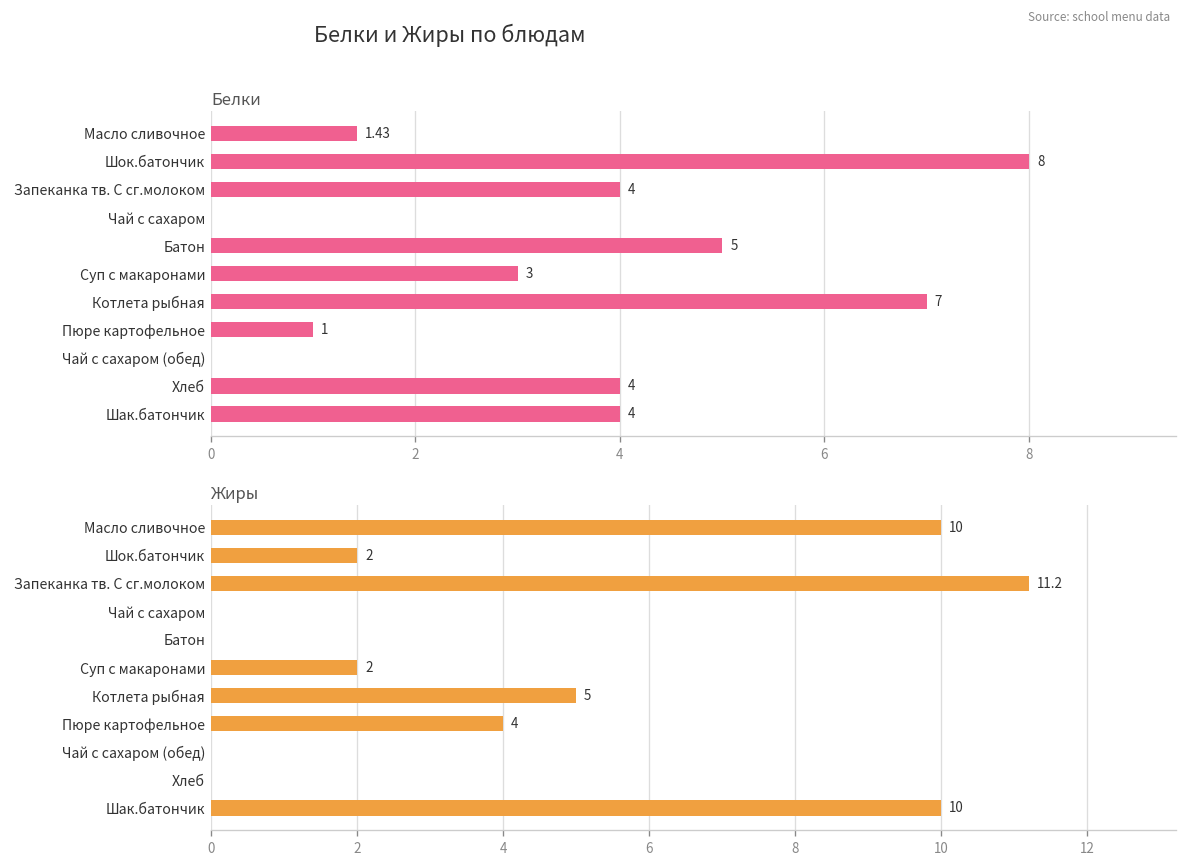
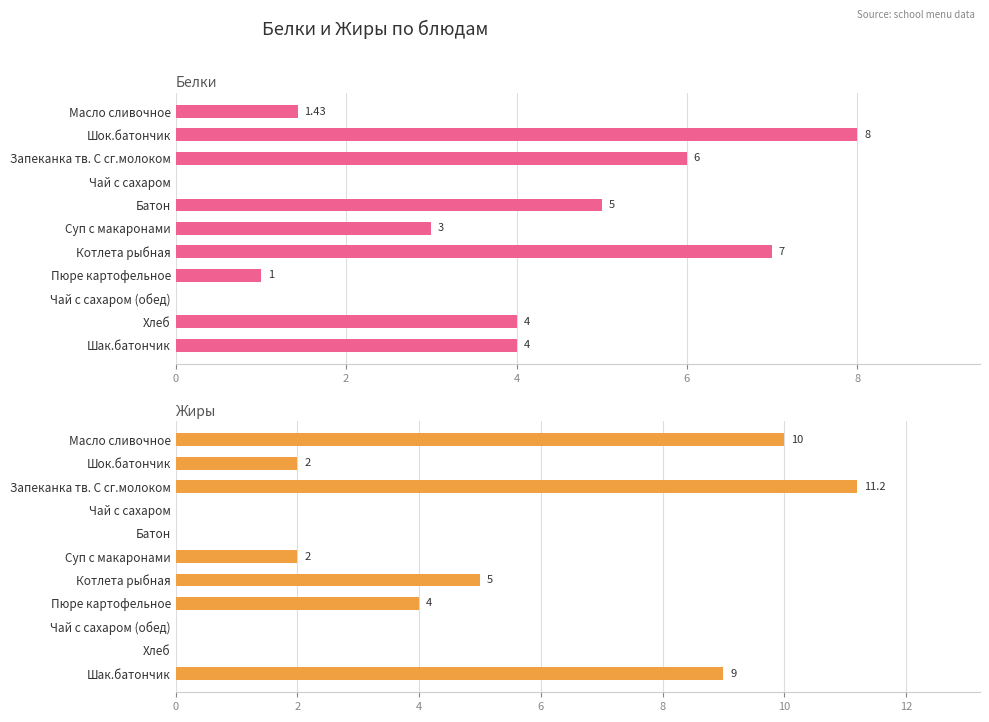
  {
    "Белки": {
      "Масло сливочное": 1.43,
      "Шок.батончик": 8,
-     "Запеканка тв. С сг.молоком": 4,
+     "Запеканка тв. С сг.молоком": 6,
      "Батон": 5,
      "Суп с макаронами": 3,
      "Котлета рыбная": 7,
      "Пюре картофельное": 1,
      "Хлеб": 4,
      "Шак.батончик": 4
    },
    "Жиры": {
      "Масло сливочное": 10,
      "Шок.батончик": 2,
      "Запеканка тв. С сг.молоком": 11.2,
      "Суп с макаронами": 2,
      "Котлета рыбная": 5,
      "Пюре картофельное": 4,
-     "Шак.батончик": 10
+     "Шак.батончик": 9
    }
  }
